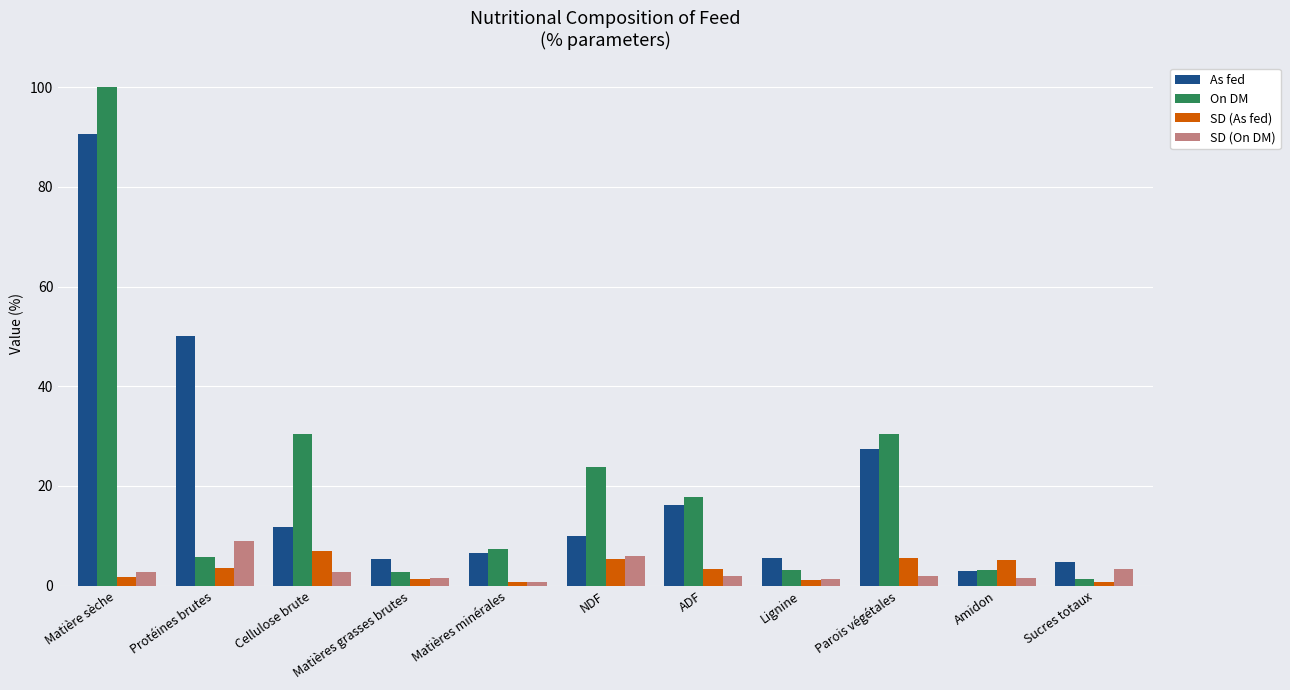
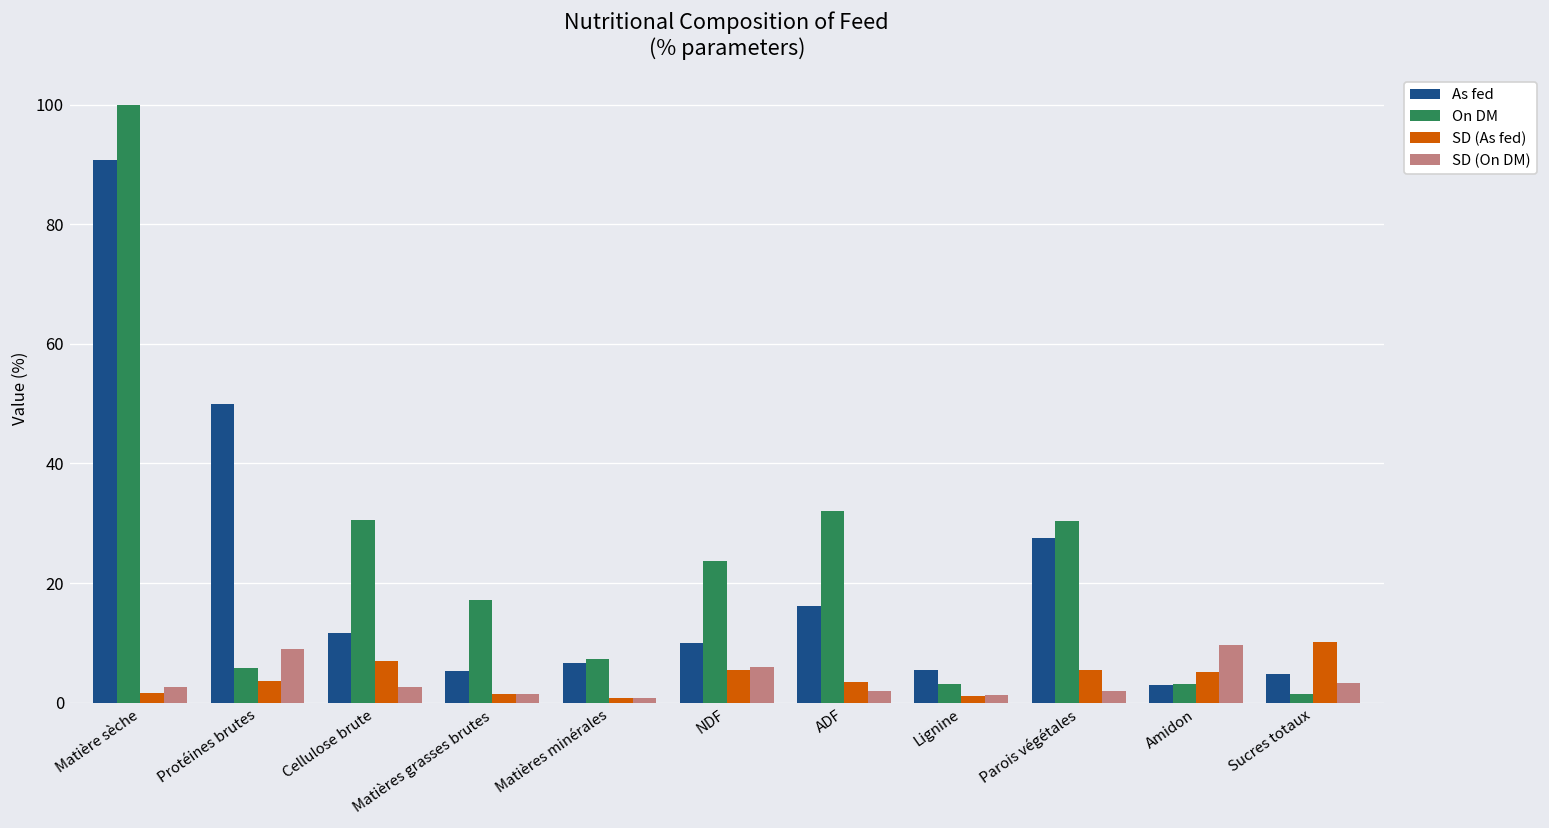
  {
    "As fed": {
      "Matière sèche": 91,
      "Protéines brutes": 50,
      "Cellulose brute": 12,
      "Matières grasses brutes": 5,
      "Matières minérales": 7,
      "NDF": 10,
      "ADF": 16,
      "Lignine": 6,
      "Parois végétales": 28,
      "Amidon": 3,
      "Sucres totaux": 5
    },
    "On DM": {
      "Matière sèche": 100,
      "Protéines brutes": 6,
      "Cellulose brute": 31,
-     "Matières grasses brutes": 3,
+     "Matières grasses brutes": 17,
      "Matières minérales": 7,
      "NDF": 24,
-     "ADF": 18,
+     "ADF": 32,
      "Lignine": 3,
      "Parois végétales": 30,
      "Amidon": 3,
      "Sucres totaux": 1
    },
    "SD (As fed)": {
      "Matière sèche": 2,
      "Protéines brutes": 4,
      "Cellulose brute": 7,
      "Matières grasses brutes": 1,
      "Matières minérales": 1,
      "NDF": 5,
      "ADF": 3,
      "Lignine": 1,
      "Parois végétales": 6,
      "Amidon": 5,
-     "Sucres totaux": 1
+     "Sucres totaux": 10
    },
    "SD (On DM)": {
      "Matière sèche": 3,
      "Protéines brutes": 9,
      "Cellulose brute": 3,
      "Matières grasses brutes": 2,
      "Matières minérales": 1,
      "NDF": 6,
      "ADF": 2,
      "Lignine": 1,
      "Parois végétales": 2,
-     "Amidon": 2,
+     "Amidon": 10,
      "Sucres totaux": 3
    }
  }
